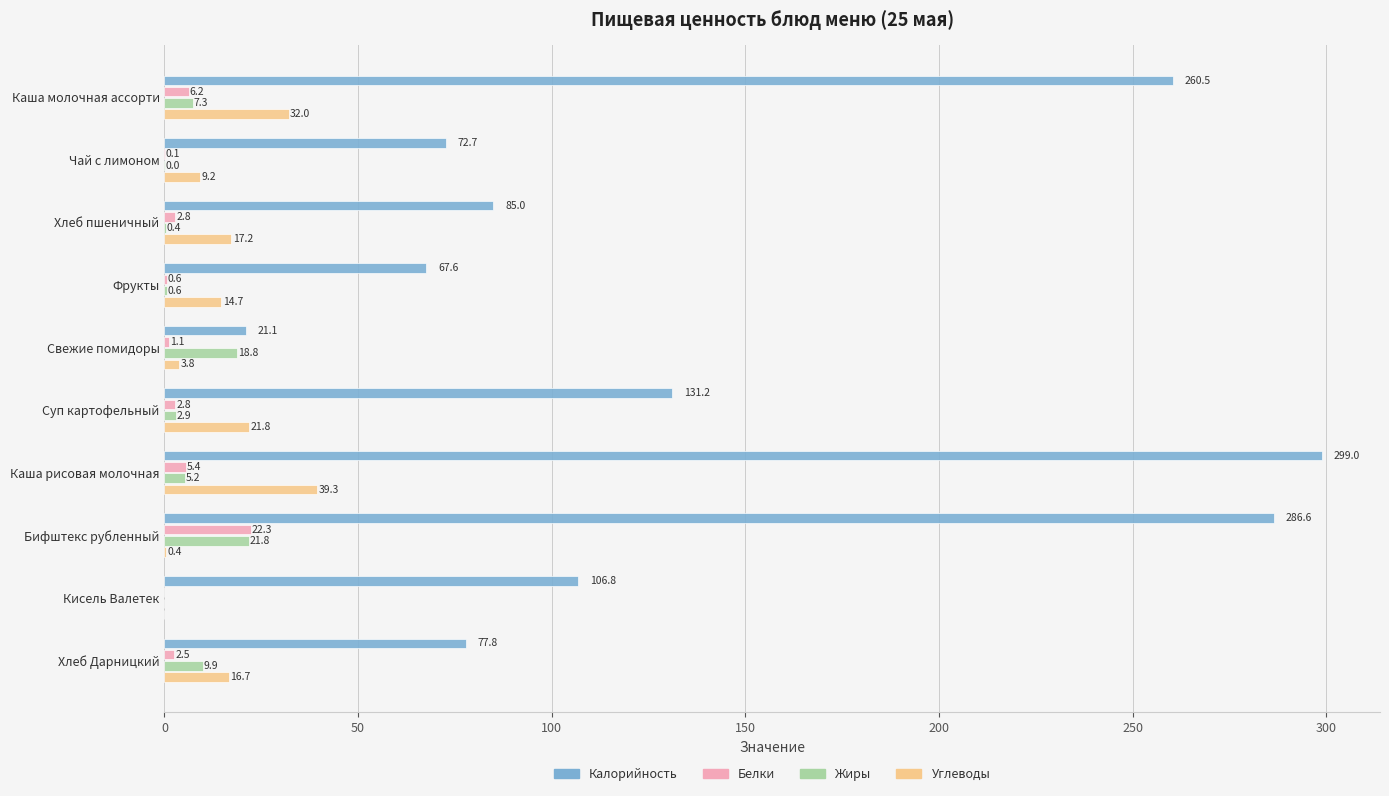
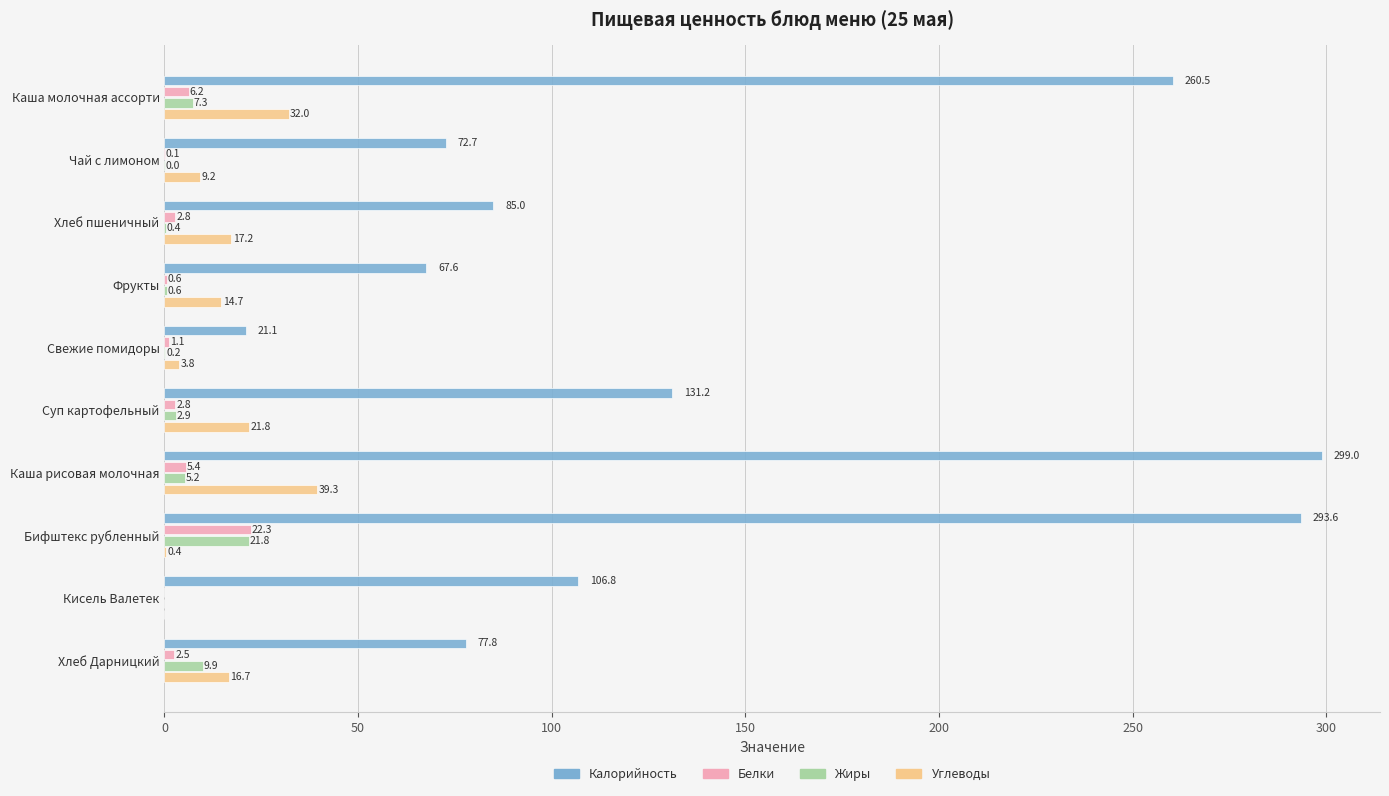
  {
    "Калорийность": {
      "Каша молочная ассорти": 260.5,
      "Чай с лимоном": 72.7,
      "Хлеб пшеничный": 85.0,
      "Фрукты": 67.6,
      "Свежие помидоры": 21.1,
      "Суп картофельный": 131.2,
      "Каша рисовая молочная": 299.0,
-     "Бифштекс рубленный": 286.6,
+     "Бифштекс рубленный": 293.6,
      "Кисель Валетек": 106.8,
      "Хлеб Дарницкий": 77.8
    },
    "Жиры": {
      "Каша молочная ассорти": 7.3,
      "Чай с лимоном": 0.0,
      "Хлеб пшеничный": 0.4,
      "Фрукты": 0.6,
-     "Свежие помидоры": 18.8,
+     "Свежие помидоры": 0.2,
      "Суп картофельный": 2.9,
      "Каша рисовая молочная": 5.2,
      "Бифштекс рубленный": 21.8,
      "Хлеб Дарницкий": 9.9
    }
  }
